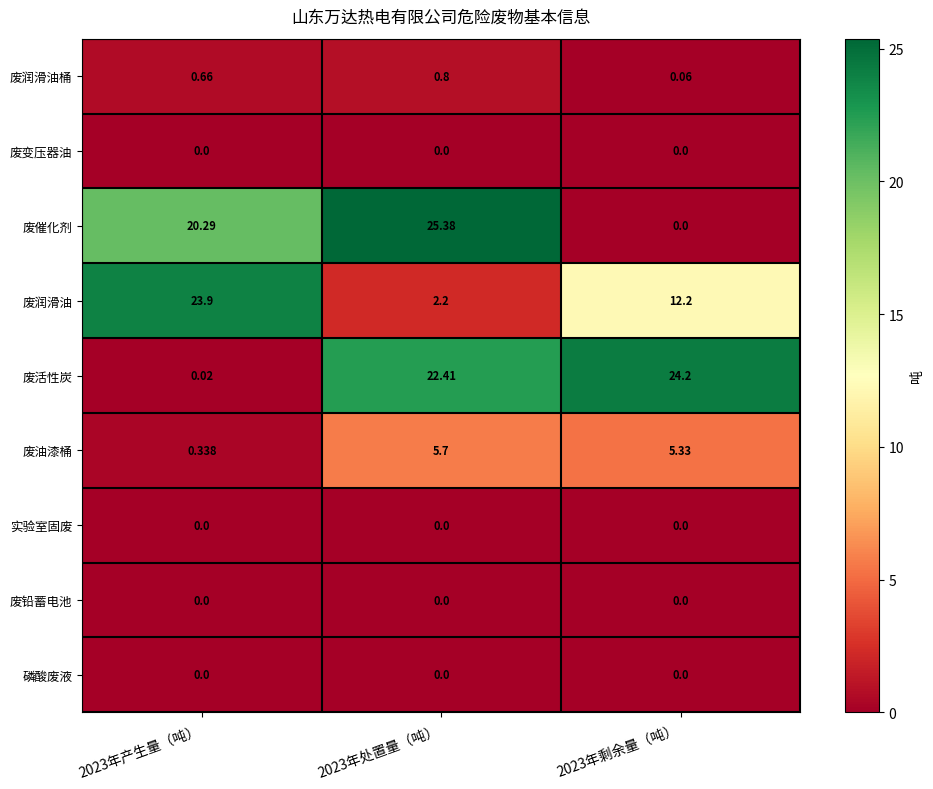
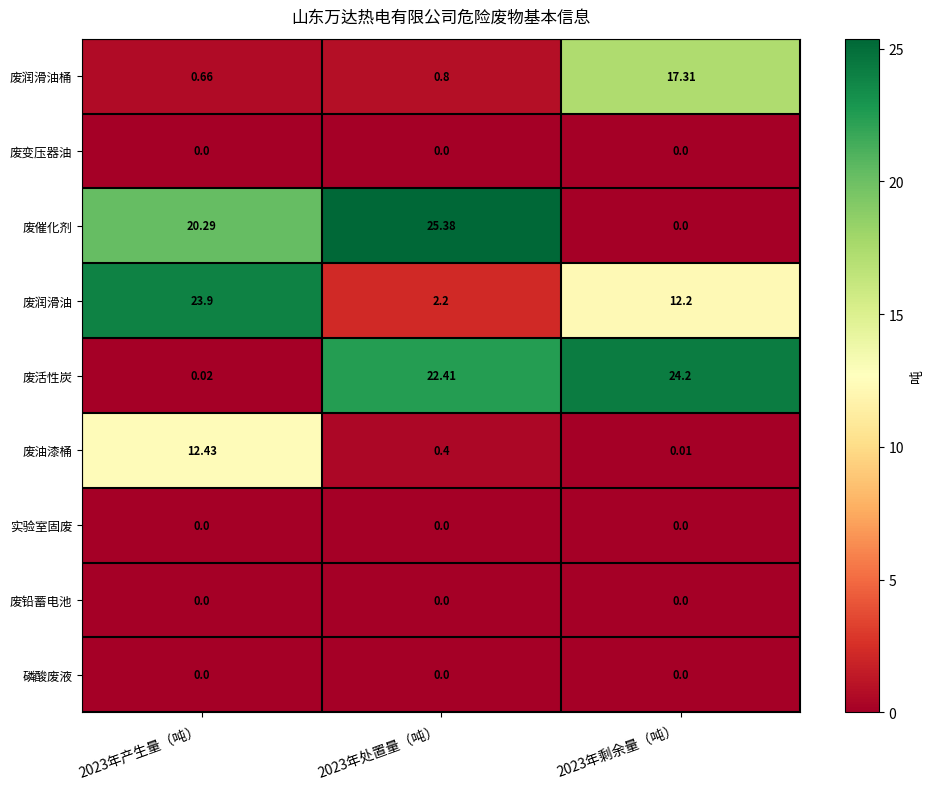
  {
    "废润滑油桶": {
      "2023年产生量（吨）": 0.66,
      "2023年处置量（吨）": 0.8,
-     "2023年剩余量（吨）": 0.06
+     "2023年剩余量（吨）": 17.31
    },
    "废变压器油": {
      "2023年产生量（吨）": 0.0,
      "2023年处置量（吨）": 0.0,
      "2023年剩余量（吨）": 0.0
    },
    "废催化剂": {
      "2023年产生量（吨）": 20.29,
      "2023年处置量（吨）": 25.38,
      "2023年剩余量（吨）": 0.0
    },
    "废润滑油": {
      "2023年产生量（吨）": 23.9,
      "2023年处置量（吨）": 2.2,
      "2023年剩余量（吨）": 12.2
    },
    "废活性炭": {
      "2023年产生量（吨）": 0.02,
      "2023年处置量（吨）": 22.41,
      "2023年剩余量（吨）": 24.2
    },
    "废油漆桶": {
-     "2023年产生量（吨）": 0.338,
-     "2023年处置量（吨）": 5.7,
-     "2023年剩余量（吨）": 5.33
+     "2023年产生量（吨）": 12.43,
+     "2023年处置量（吨）": 0.4,
+     "2023年剩余量（吨）": 0.01
    },
    "实验室固废": {
      "2023年产生量（吨）": 0.0,
      "2023年处置量（吨）": 0.0,
      "2023年剩余量（吨）": 0.0
    },
    "废铅蓄电池": {
      "2023年产生量（吨）": 0.0,
      "2023年处置量（吨）": 0.0,
      "2023年剩余量（吨）": 0.0
    },
    "磷酸废液": {
      "2023年产生量（吨）": 0.0,
      "2023年处置量（吨）": 0.0,
      "2023年剩余量（吨）": 0.0
    }
  }
